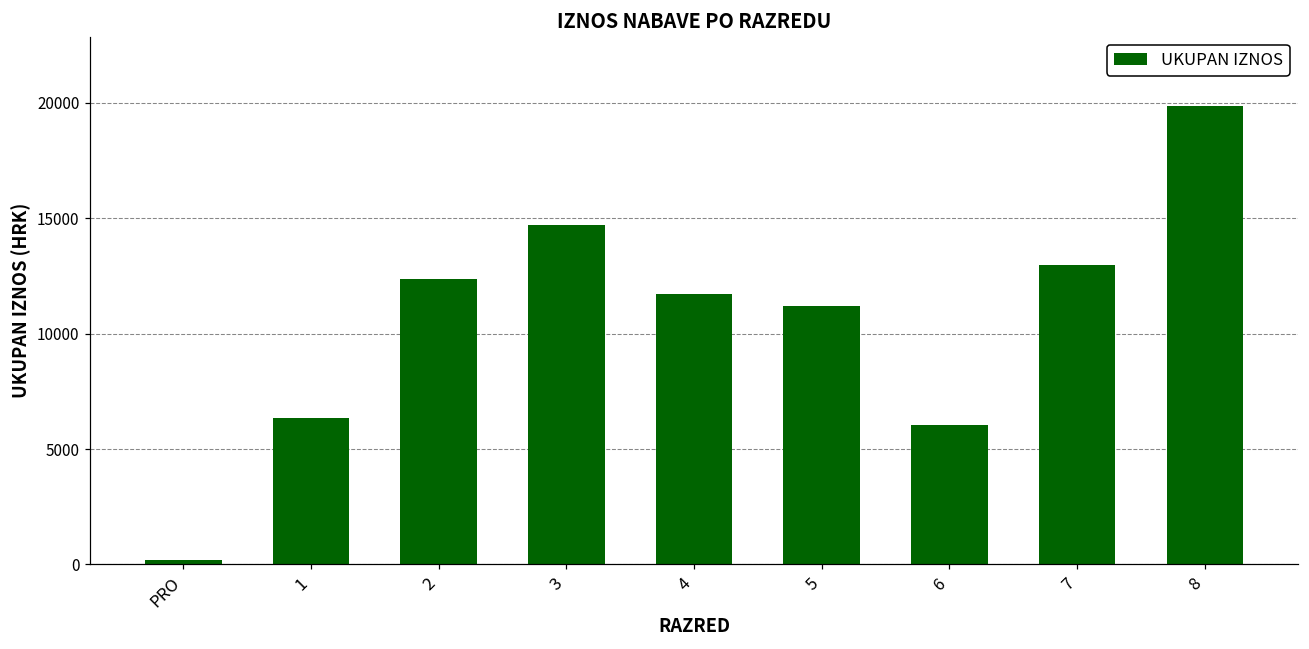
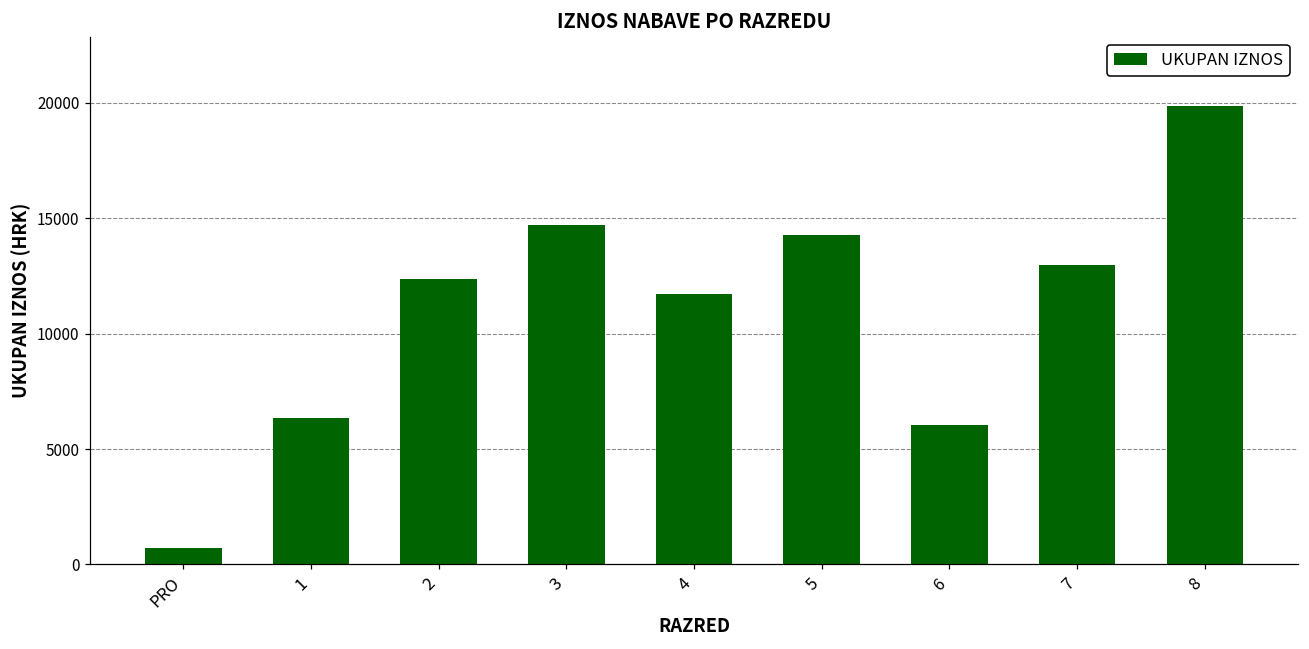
  {
-   "PRO": 200,
+   "PRO": 700,
    "1": 6300,
    "2": 12400,
    "3": 14700,
    "4": 11700,
-   "5": 11200,
+   "5": 14300,
    "6": 6000,
    "7": 13000,
    "8": 19900
  }
